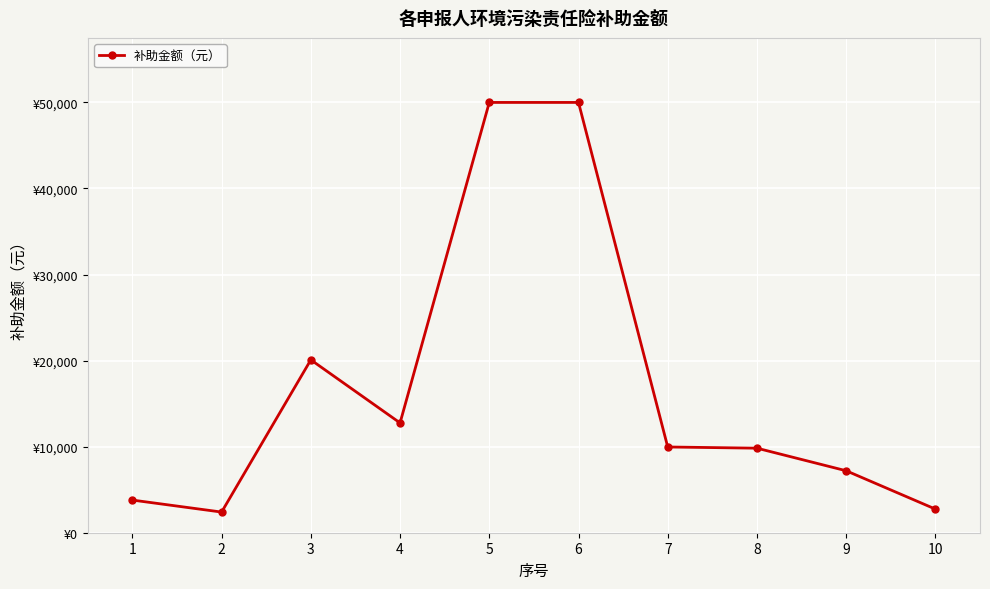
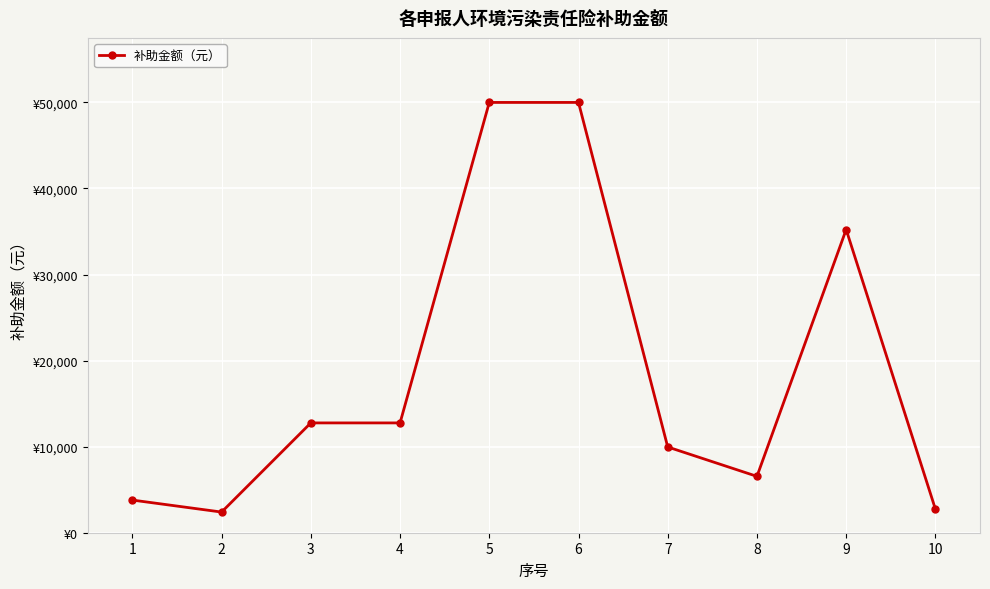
  {
    "1": "¥4,000",
    "2": "¥2,000",
-   "3": "¥20,000",
+   "3": "¥13,000",
    "4": "¥13,000",
    "5": "¥50,000",
    "6": "¥50,000",
    "7": "¥10,000",
-   "8": "¥10,000",
-   "9": "¥7,000",
+   "8": "¥7,000",
+   "9": "¥35,000",
    "10": "¥3,000"
  }
